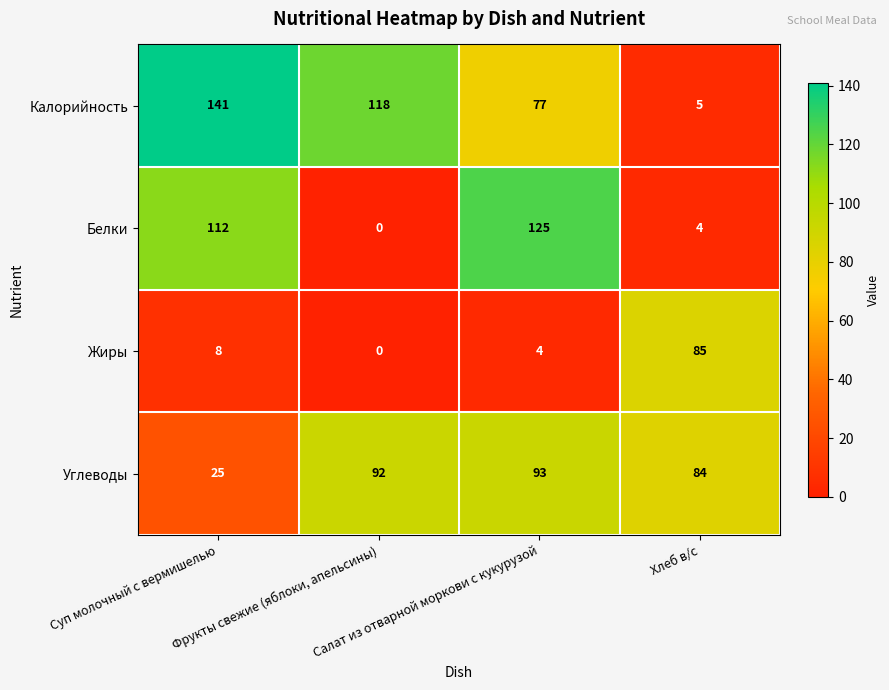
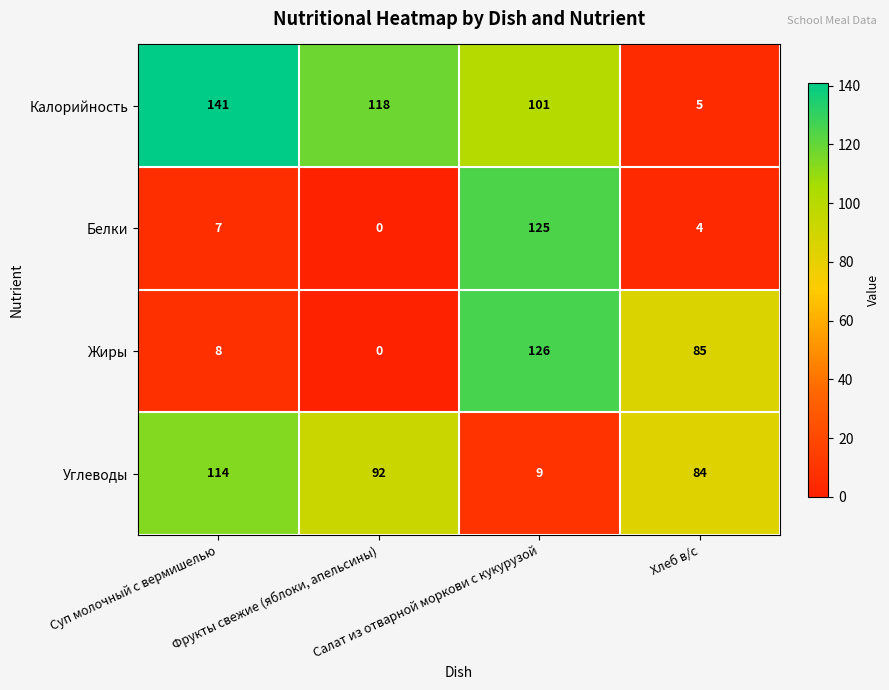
  {
    "Калорийность": {
      "Суп молочный с вермишелью": 141,
      "Фрукты свежие (яблоки, апельсины)": 118,
-     "Салат из отварной моркови с кукурузой": 77,
+     "Салат из отварной моркови с кукурузой": 101,
      "Хлеб в/с": 5
    },
    "Белки": {
-     "Суп молочный с вермишелью": 112,
+     "Суп молочный с вермишелью": 7,
      "Фрукты свежие (яблоки, апельсины)": 0,
      "Салат из отварной моркови с кукурузой": 125,
      "Хлеб в/с": 4
    },
    "Жиры": {
      "Суп молочный с вермишелью": 8,
      "Фрукты свежие (яблоки, апельсины)": 0,
-     "Салат из отварной моркови с кукурузой": 4,
+     "Салат из отварной моркови с кукурузой": 126,
      "Хлеб в/с": 85
    },
    "Углеводы": {
-     "Суп молочный с вермишелью": 25,
+     "Суп молочный с вермишелью": 114,
      "Фрукты свежие (яблоки, апельсины)": 92,
-     "Салат из отварной моркови с кукурузой": 93,
+     "Салат из отварной моркови с кукурузой": 9,
      "Хлеб в/с": 84
    }
  }
